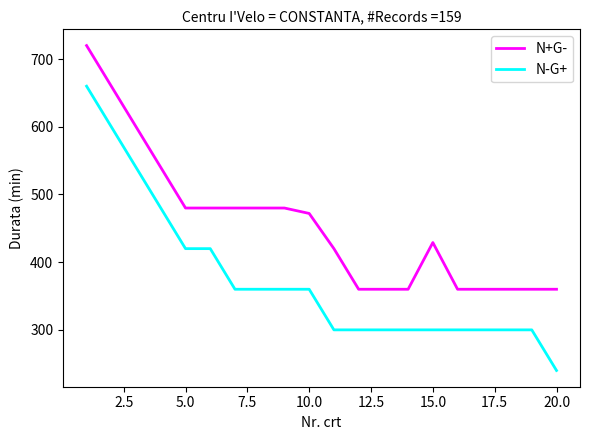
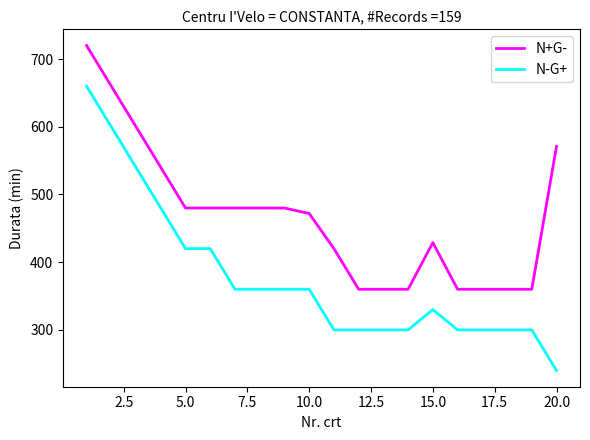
  {
    "N+G-": {
      "5.0": 480,
      "10.0": 470,
      "15.0": 430,
-     "20.0": 360
+     "20.0": 570
    },
    "N-G+": {
      "5.0": 420,
      "10.0": 360,
-     "15.0": 300,
+     "15.0": 330,
      "20.0": 240
    }
  }
